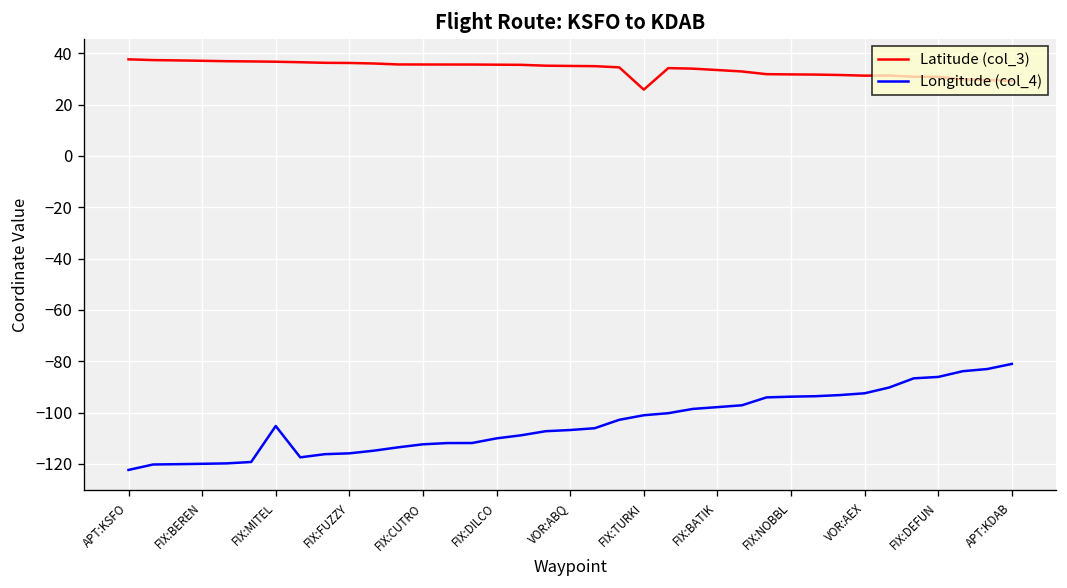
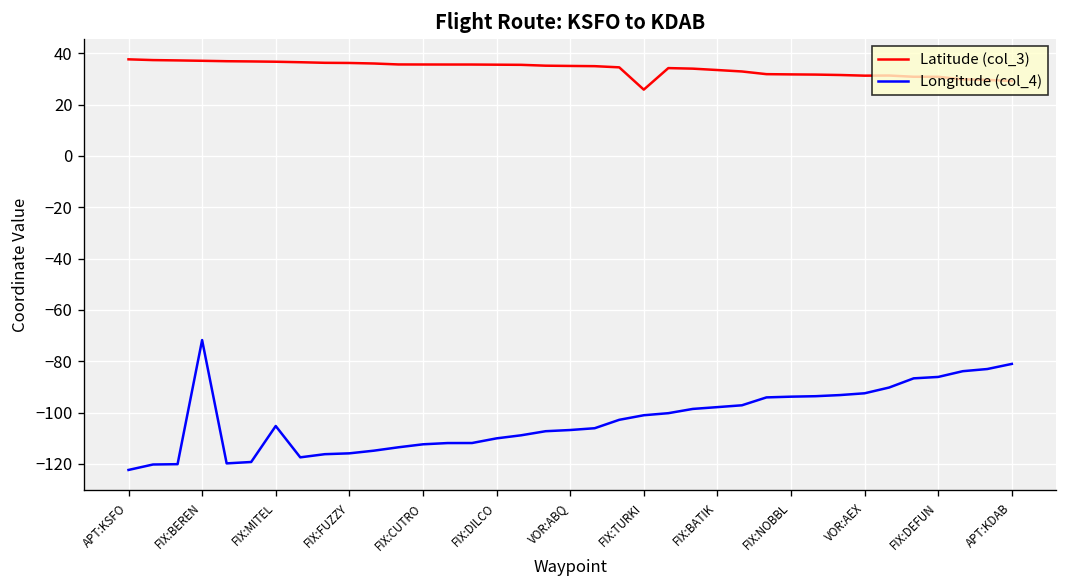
  {
    "Latitude (col_3)": {
      "APT:KSFO": 38,
      "FIX:BEREN": 37,
      "FIX:MITEL": 37,
      "FIX:FUZZY": 36,
      "FIX:CUTRO": 36,
      "FIX:DILCO": 36,
      "VOR:ABQ": 35,
      "FIX:TURKI": 26,
      "FIX:BATIK": 33,
      "FIX:NOBBL": 32,
      "VOR:AEX": 31
    },
    "Longitude (col_4)": {
      "APT:KSFO": -122,
-     "FIX:BEREN": -120,
+     "FIX:BEREN": -72,
      "FIX:MITEL": -105,
      "FIX:FUZZY": -116,
      "FIX:CUTRO": -112,
      "FIX:DILCO": -110,
      "VOR:ABQ": -107,
      "FIX:TURKI": -101,
      "FIX:BATIK": -98,
      "FIX:NOBBL": -94,
      "VOR:AEX": -93,
      "FIX:DEFUN": -86,
      "APT:KDAB": -81
    }
  }
